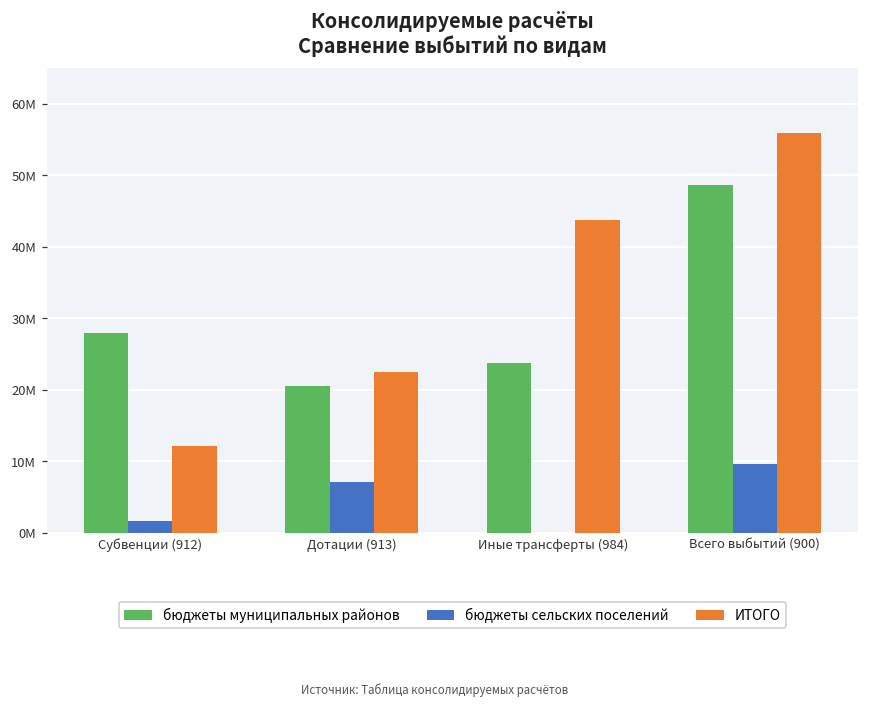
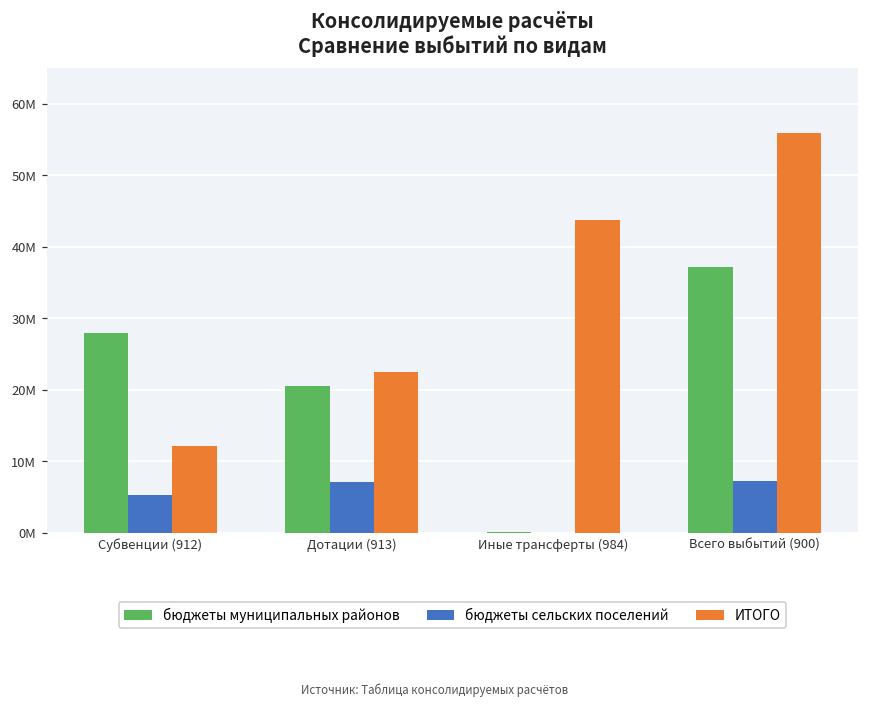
  {
    "бюджеты муниципальных районов": {
      "Субвенции (912)": 28000000,
      "Дотации (913)": 21000000,
-     "Иные трансферты (984)": 24000000,
-     "Всего выбытий (900)": 49000000
+     "Иные трансферты (984)": 0,
+     "Всего выбытий (900)": 37000000
    },
    "бюджеты сельских поселений": {
-     "Субвенции (912)": 2000000,
+     "Субвенции (912)": 5000000,
      "Дотации (913)": 7000000,
      "Иные трансферты (984)": 0,
-     "Всего выбытий (900)": 10000000
+     "Всего выбытий (900)": 7000000
    },
    "ИТОГО": {
      "Субвенции (912)": 12000000,
      "Дотации (913)": 23000000,
      "Иные трансферты (984)": 44000000,
      "Всего выбытий (900)": 56000000
    }
  }
